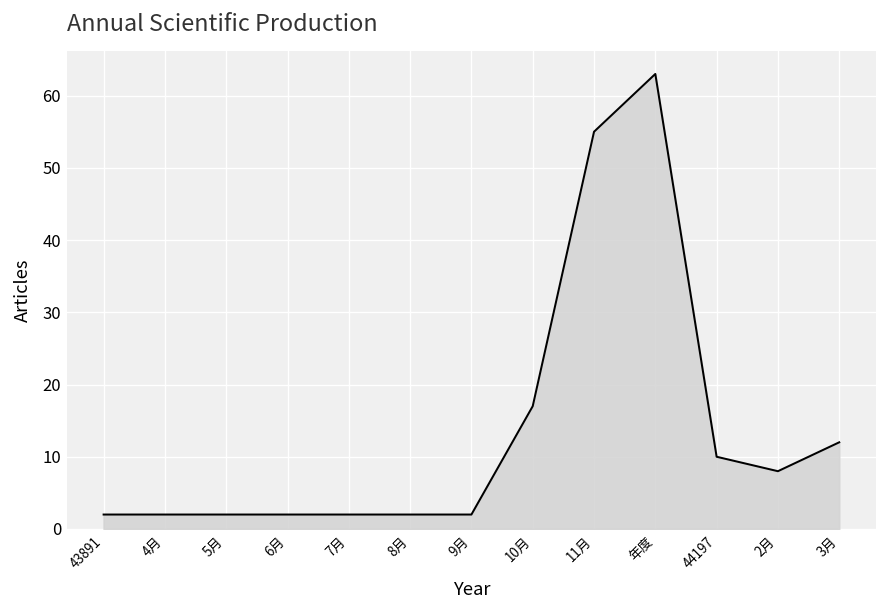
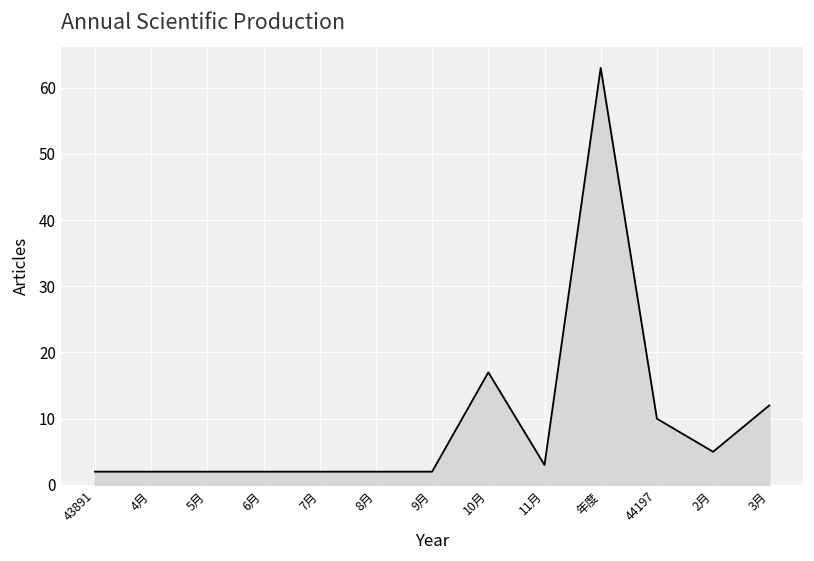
  {
    "43891": 2,
    "4月": 2,
    "5月": 2,
    "6月": 2,
    "7月": 2,
    "8月": 2,
    "9月": 2,
    "10月": 17,
-   "11月": 55,
+   "11月": 3,
    "年度": 63,
    "44197": 10,
-   "2月": 8,
+   "2月": 5,
    "3月": 12
  }
